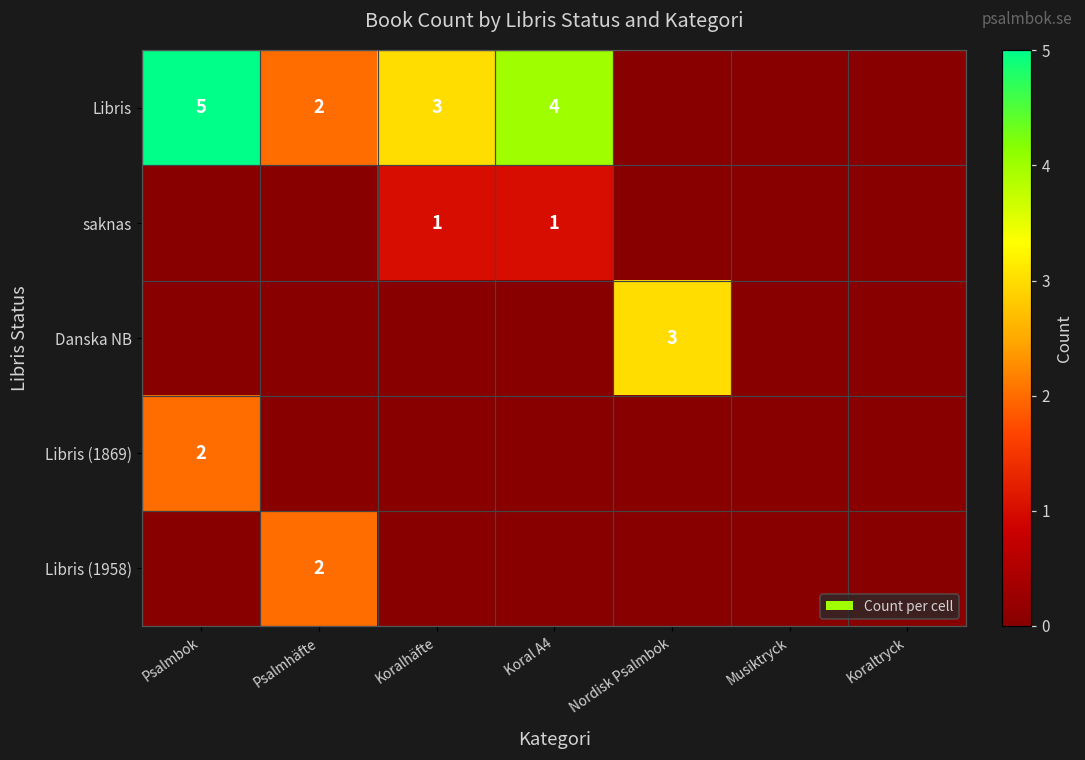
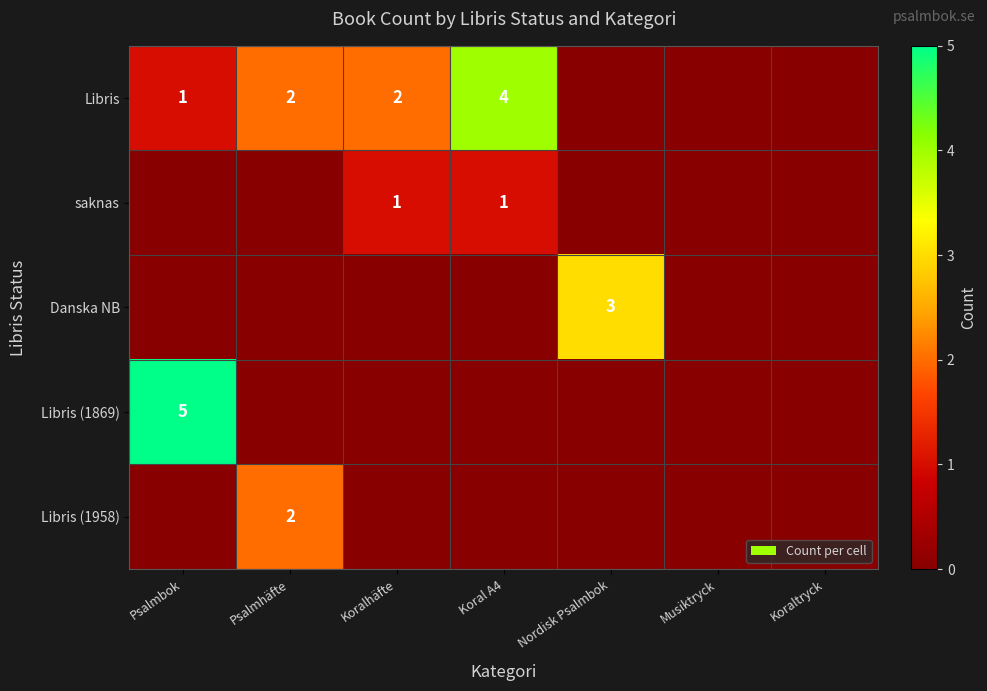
  {
    "Libris": {
-     "Psalmbok": 5,
+     "Psalmbok": 1,
      "Psalmhäfte": 2,
-     "Koralhäfte": 3,
+     "Koralhäfte": 2,
      "Koral A4": 4
    },
    "saknas": {
      "Koralhäfte": 1,
      "Koral A4": 1
    },
    "Danska NB": {
      "Nordisk Psalmbok": 3
    },
    "Libris (1869)": {
-     "Psalmbok": 2
+     "Psalmbok": 5
    },
    "Libris (1958)": {
      "Psalmhäfte": 2
    }
  }
